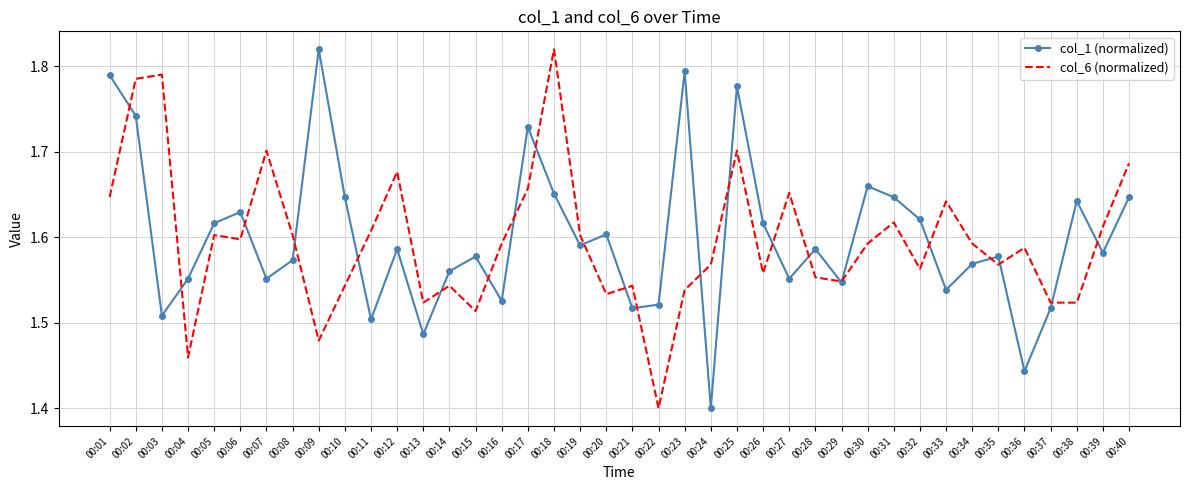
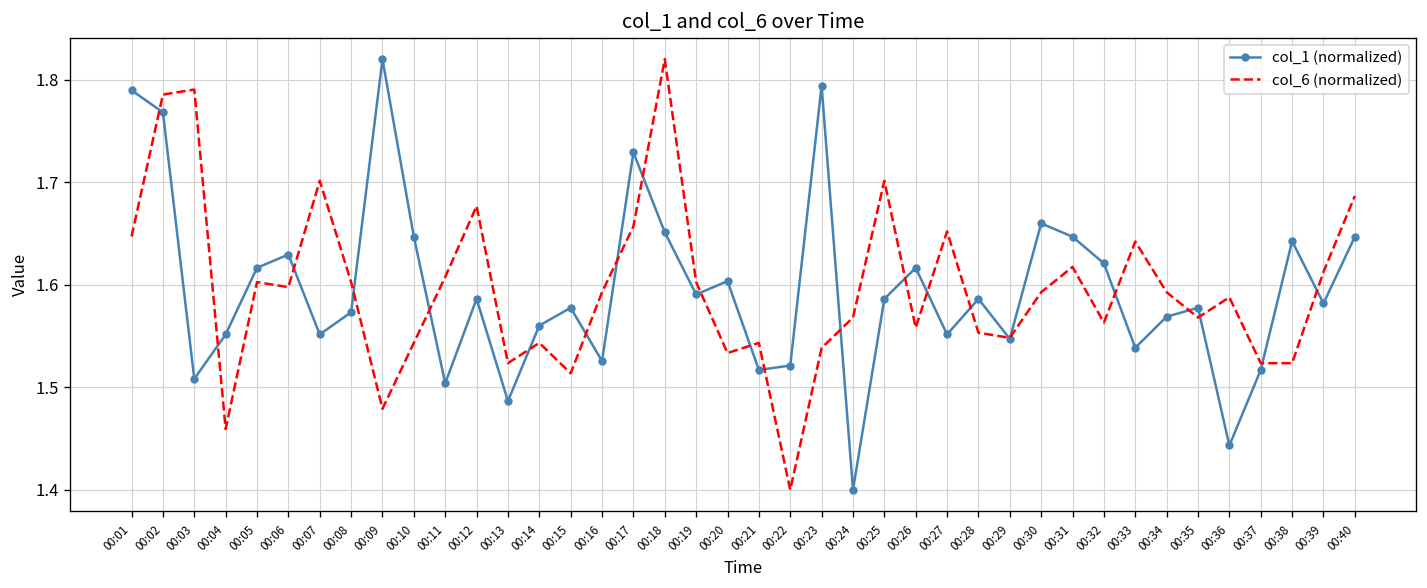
  {
    "col_1 (normalized)": {
      "00:01": 1.79,
-     "00:02": 1.74,
+     "00:02": 1.77,
      "00:03": 1.51,
      "00:04": 1.55,
      "00:05": 1.62,
      "00:06": 1.63,
      "00:07": 1.55,
      "00:08": 1.57,
      "00:09": 1.82,
      "00:10": 1.65,
      "00:11": 1.50,
      "00:12": 1.59,
      "00:13": 1.49,
      "00:14": 1.56,
      "00:15": 1.58,
      "00:16": 1.53,
      "00:17": 1.73,
      "00:18": 1.65,
      "00:19": 1.59,
      "00:20": 1.60,
      "00:21": 1.52,
      "00:22": 1.52,
      "00:23": 1.79,
      "00:24": 1.40,
-     "00:25": 1.78,
+     "00:25": 1.59,
      "00:26": 1.62,
      "00:27": 1.55,
      "00:28": 1.59,
      "00:30": 1.66,
      "00:31": 1.65,
      "00:32": 1.62,
      "00:33": 1.54,
      "00:34": 1.57,
      "00:35": 1.58,
      "00:36": 1.44,
      "00:37": 1.52,
      "00:38": 1.64,
      "00:39": 1.58,
      "00:40": 1.65
    },
    "col_6 (normalized)": {
      "00:01": 1.65,
      "00:02": 1.79,
      "00:03": 1.79,
      "00:04": 1.46,
      "00:05": 1.60,
      "00:06": 1.60,
      "00:07": 1.70,
      "00:08": 1.60,
      "00:09": 1.48,
      "00:10": 1.54,
      "00:11": 1.61,
      "00:12": 1.68,
      "00:13": 1.52,
      "00:14": 1.54,
      "00:15": 1.51,
      "00:16": 1.59,
      "00:17": 1.66,
      "00:18": 1.82,
      "00:19": 1.60,
      "00:20": 1.53,
      "00:21": 1.54,
      "00:22": 1.40,
      "00:23": 1.54,
      "00:24": 1.57,
      "00:25": 1.70,
      "00:26": 1.56,
      "00:27": 1.65,
      "00:28": 1.55,
      "00:30": 1.59,
      "00:31": 1.62,
      "00:32": 1.56,
      "00:33": 1.64,
      "00:34": 1.59,
      "00:35": 1.57,
      "00:36": 1.59,
      "00:37": 1.52,
      "00:38": 1.52,
      "00:39": 1.61,
      "00:40": 1.69
    }
  }
